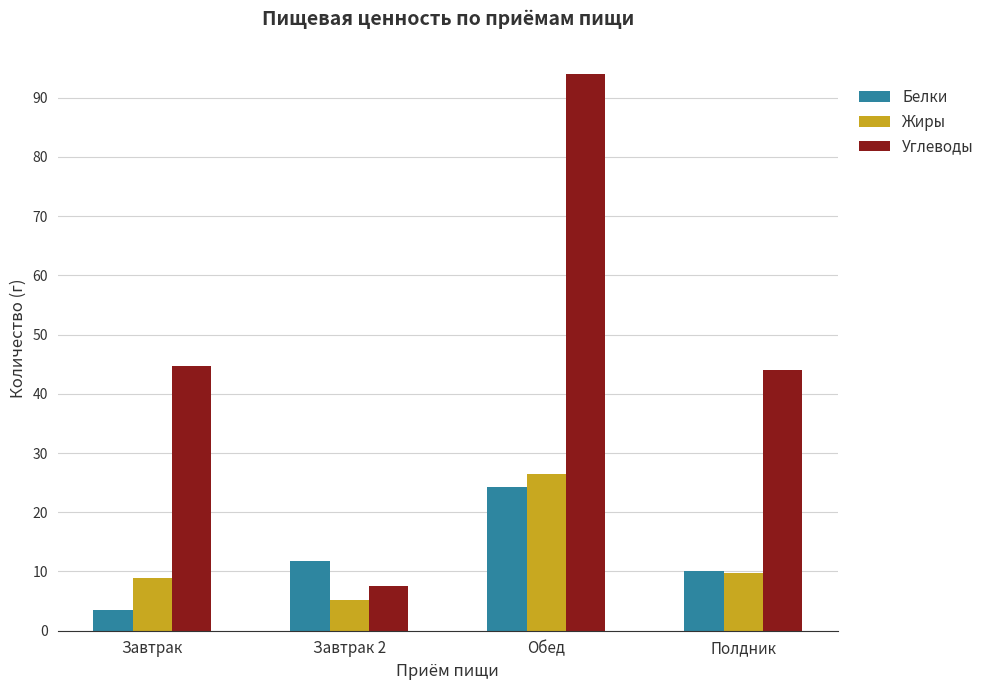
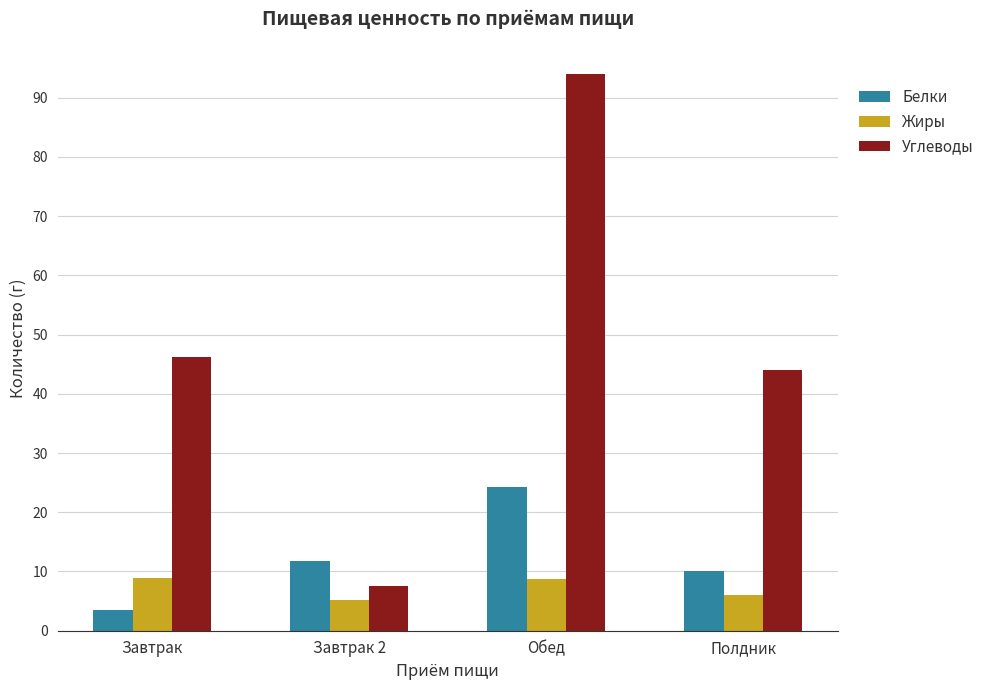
  {
    "Белки": {
      "Завтрак": 3,
      "Завтрак 2": 12,
      "Обед": 24,
      "Полдник": 10
    },
    "Жиры": {
      "Завтрак": 9,
      "Завтрак 2": 5,
-     "Обед": 26,
-     "Полдник": 10
+     "Обед": 9,
+     "Полдник": 6
    },
    "Углеводы": {
-     "Завтрак": 45,
+     "Завтрак": 46,
      "Завтрак 2": 8,
      "Обед": 94,
      "Полдник": 44
    }
  }
